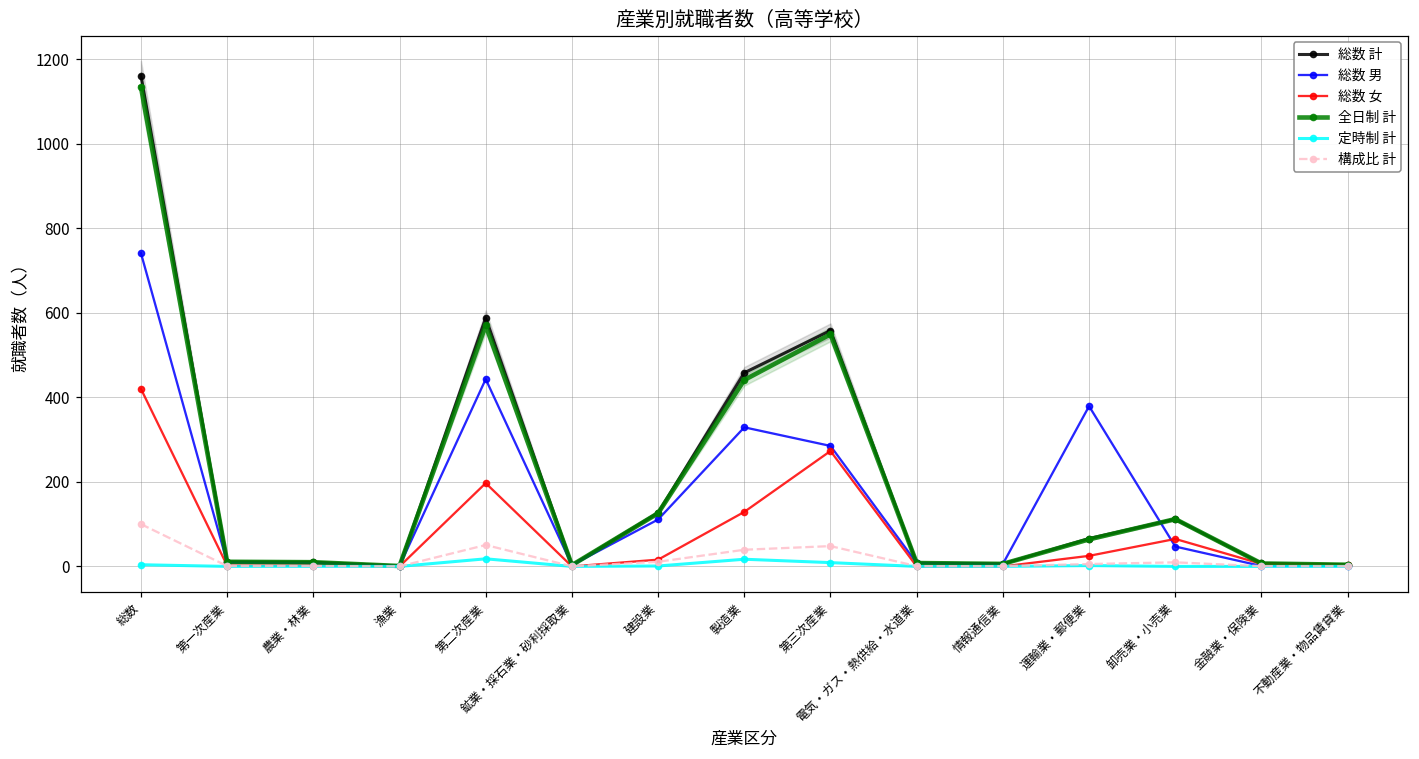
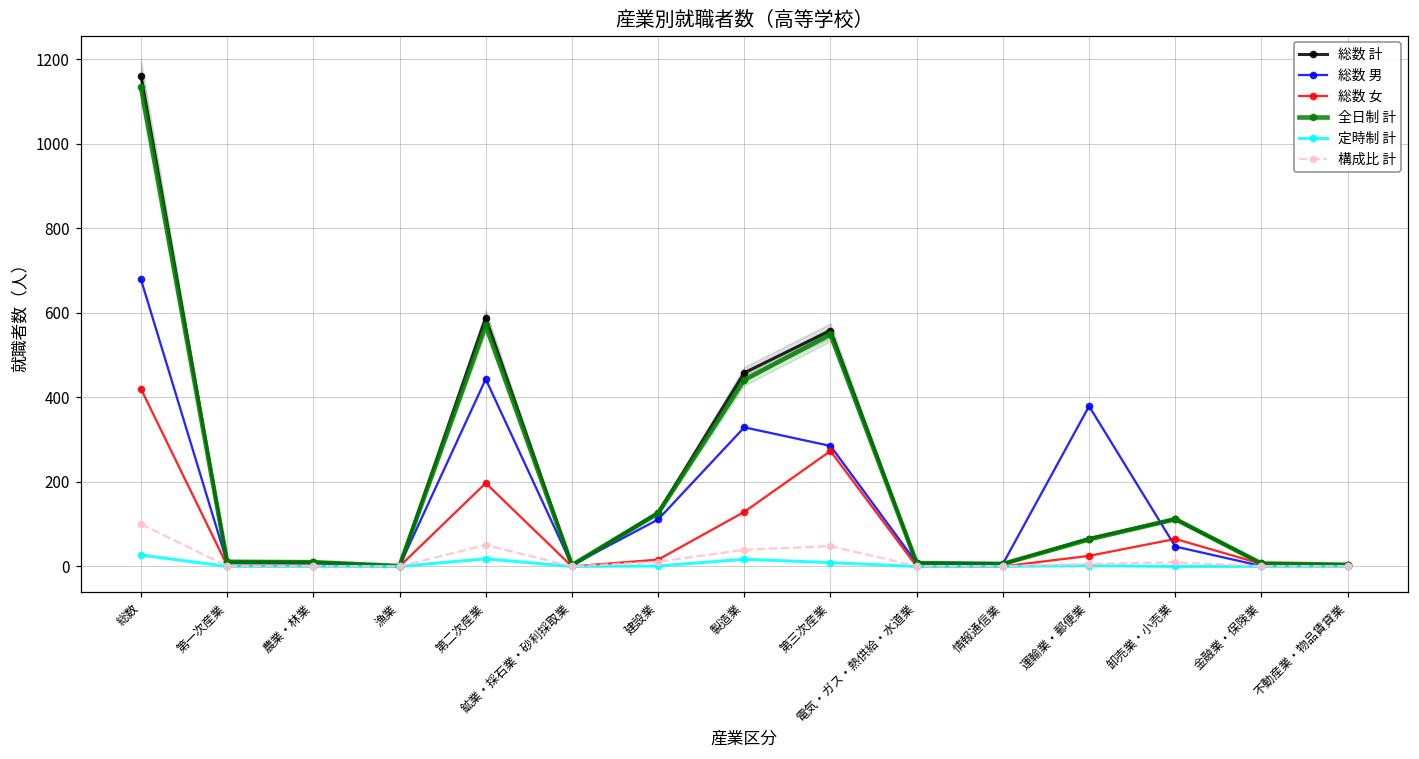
  {
    "総数 男": {
-     "総数": 740,
+     "総数": 680,
      "第二次産業": 440,
      "建設業": 110,
      "製造業": 330,
      "第三次産業": 290,
      "運輸業・郵便業": 380,
      "卸売業・小売業": 50
    },
    "総数 女": {
      "総数": 420,
      "第二次産業": 200,
      "製造業": 130,
      "第三次産業": 270,
      "運輸業・郵便業": 30,
      "卸売業・小売業": 70
    },
    "定時制 計": {
-     "総数": 0,
+     "総数": 30,
      "第二次産業": 20,
      "建設業": 0,
      "製造業": 20,
      "第三次産業": 10,
      "卸売業・小売業": 0
    },
    "構成比 計": {
      "総数": 100,
      "第二次産業": 50,
      "製造業": 40,
      "第三次産業": 50,
      "卸売業・小売業": 10
    }
  }
